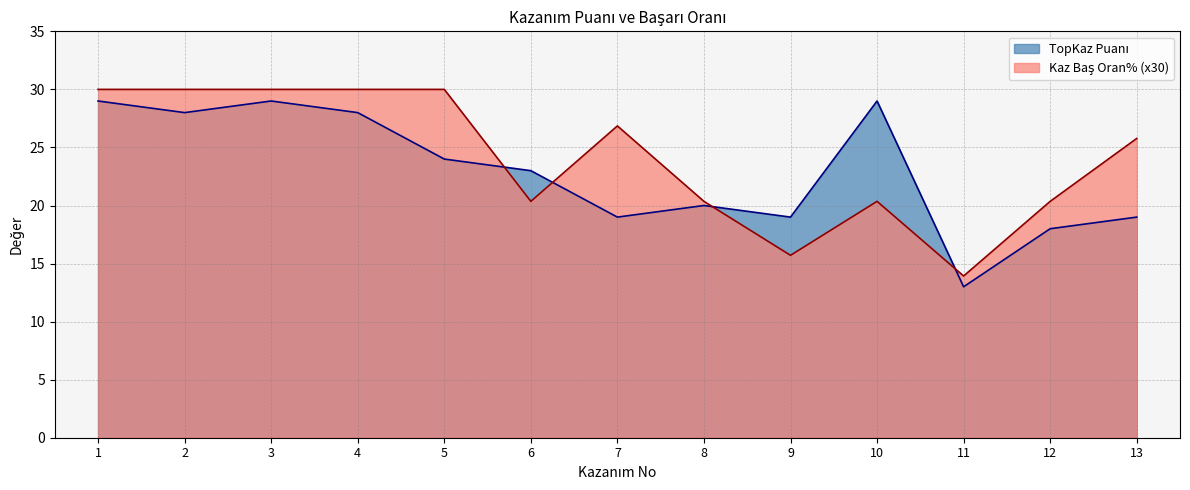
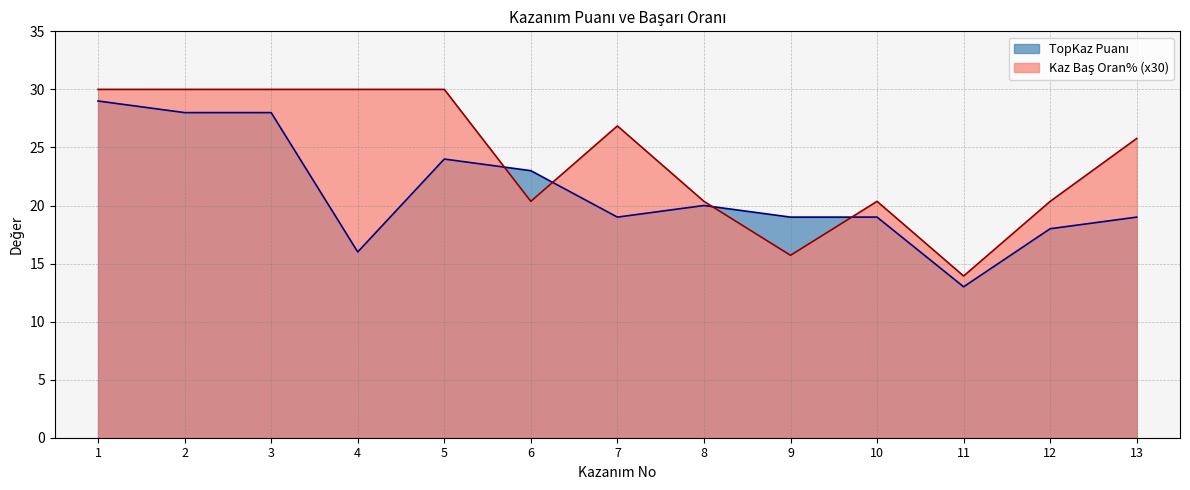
  {
    "TopKaz Puanı": {
      "1": 29,
      "2": 28,
-     "3": 29,
-     "4": 28,
+     "3": 28,
+     "4": 16,
      "5": 24,
      "6": 23,
      "7": 19,
      "8": 20,
      "9": 19,
-     "10": 29,
+     "10": 19,
      "11": 13,
      "12": 18,
      "13": 19
    },
    "Kaz Baş Oran% (x30)": {
      "1": 30,
      "2": 30,
      "3": 30,
      "4": 30,
      "5": 30,
      "6": 20.4,
      "7": 27,
      "8": 20.4,
      "9": 15.7,
      "10": 20.4,
      "11": 14,
      "12": 20.4,
      "13": 25.8
    }
  }
